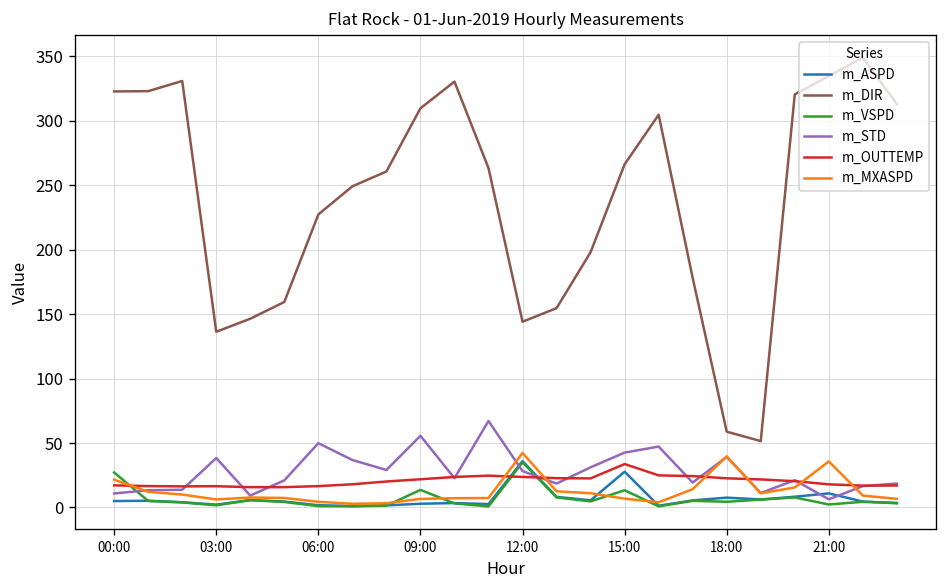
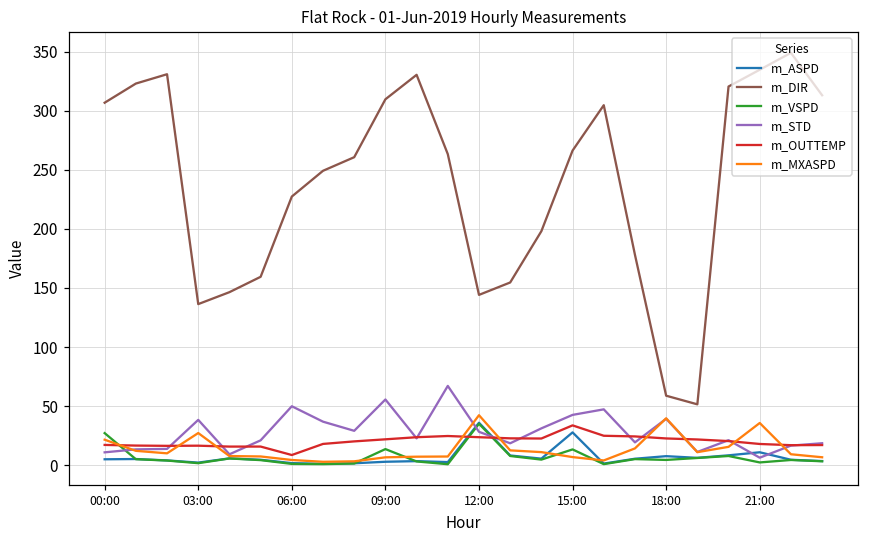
  {
    "m_ASPD": {
      "00:00": 5,
      "09:00": 3,
      "15:00": 28,
      "18:00": 8,
      "21:00": 11
    },
    "m_DIR": {
-     "00:00": 323,
+     "00:00": 307,
      "03:00": 136,
      "06:00": 227,
      "09:00": 310,
      "12:00": 144,
      "15:00": 266,
      "18:00": 59
    },
    "m_VSPD": {
      "00:00": 27,
      "09:00": 14,
      "15:00": 13,
      "18:00": 4,
      "21:00": 2
    },
    "m_STD": {
      "00:00": 11,
      "03:00": 38,
      "06:00": 50,
      "09:00": 56,
      "12:00": 28,
      "15:00": 43,
      "21:00": 6
    },
    "m_OUTTEMP": {
      "00:00": 17,
      "03:00": 17,
-     "06:00": 17,
+     "06:00": 9,
      "09:00": 22,
      "12:00": 24,
      "15:00": 34,
      "18:00": 23,
      "21:00": 18
    },
    "m_MXASPD": {
      "00:00": 22,
-     "03:00": 6,
+     "03:00": 27,
      "06:00": 4,
      "09:00": 7,
      "12:00": 42,
      "15:00": 7,
      "21:00": 36
    }
  }
